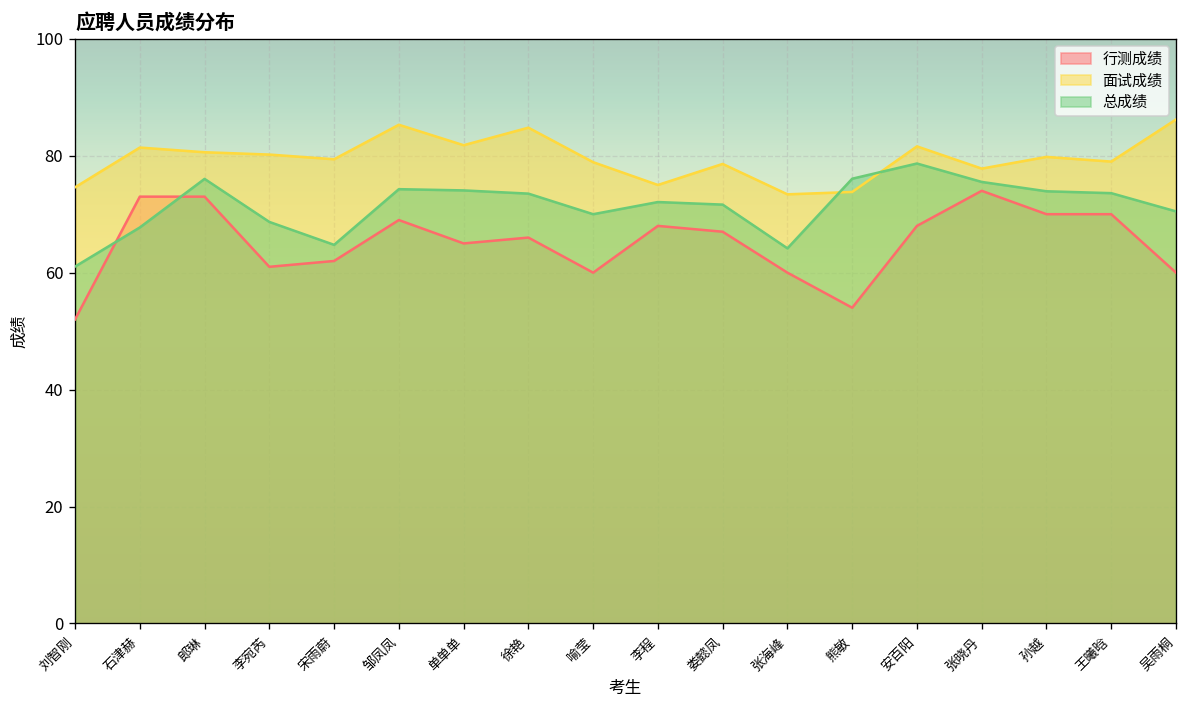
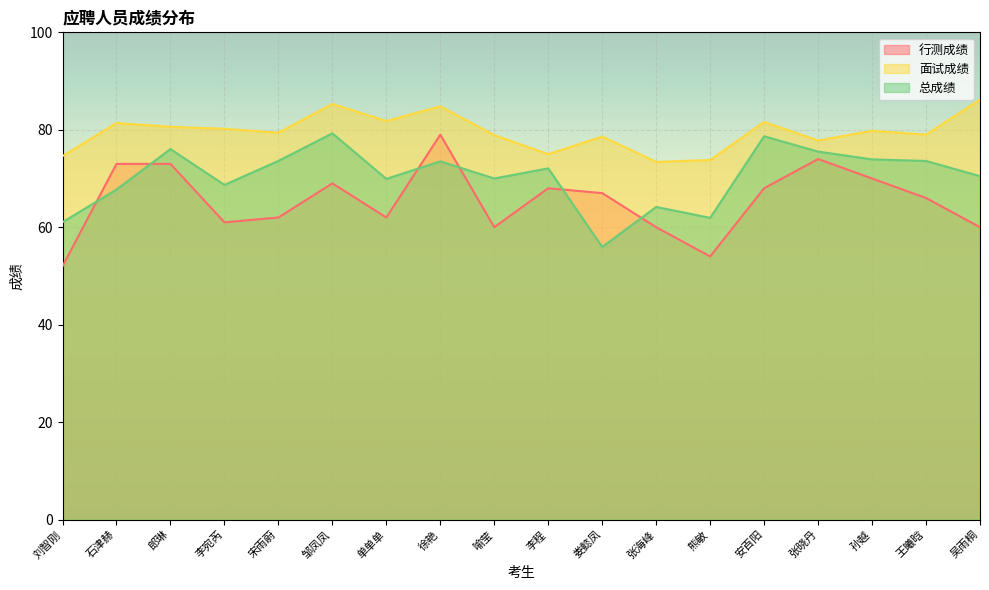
  {
    "行测成绩": {
      "刘智刚": 52,
      "石津赫": 73,
      "郎琳": 73,
      "李宛芮": 61,
      "宋雨蔚": 62,
      "邹凤凤": 69,
-     "单单单": 65,
-     "徐艳": 66,
+     "单单单": 62,
+     "徐艳": 79,
      "喻莹": 60,
      "李程": 68,
      "娄懿凤": 67,
      "张海峰": 60,
      "熊敏": 54,
      "安百阳": 68,
      "张晓丹": 74,
      "孙越": 70,
-     "王曦晗": 70,
+     "王曦晗": 66,
      "吴雨桐": 60
    },
    "面试成绩": {
      "刘智刚": 75,
      "石津赫": 81,
      "郎琳": 81,
      "李宛芮": 80,
      "宋雨蔚": 79,
      "邹凤凤": 85,
      "单单单": 82,
      "徐艳": 85,
      "喻莹": 79,
      "李程": 75,
      "娄懿凤": 79,
      "张海峰": 73,
      "熊敏": 74,
      "安百阳": 82,
      "张晓丹": 78,
      "孙越": 80,
      "王曦晗": 79,
      "吴雨桐": 86
    },
    "总成绩": {
      "刘智刚": 61,
      "石津赫": 68,
      "郎琳": 76,
      "李宛芮": 69,
-     "宋雨蔚": 65,
-     "邹凤凤": 74,
-     "单单单": 74,
+     "宋雨蔚": 74,
+     "邹凤凤": 79,
+     "单单单": 70,
      "徐艳": 74,
      "喻莹": 70,
      "李程": 72,
-     "娄懿凤": 72,
+     "娄懿凤": 56,
      "张海峰": 64,
-     "熊敏": 76,
+     "熊敏": 62,
      "安百阳": 79,
      "张晓丹": 76,
      "孙越": 74,
      "王曦晗": 74,
      "吴雨桐": 70
    }
  }
